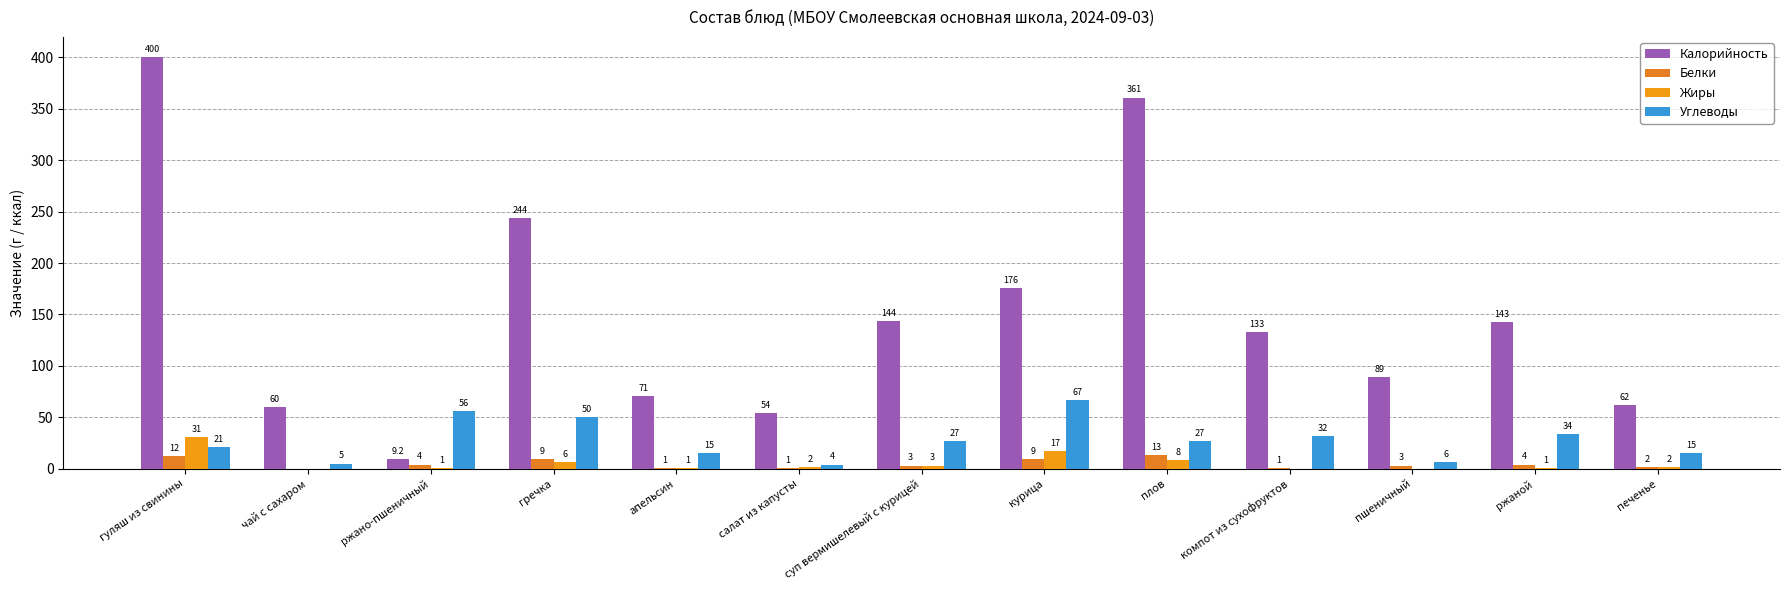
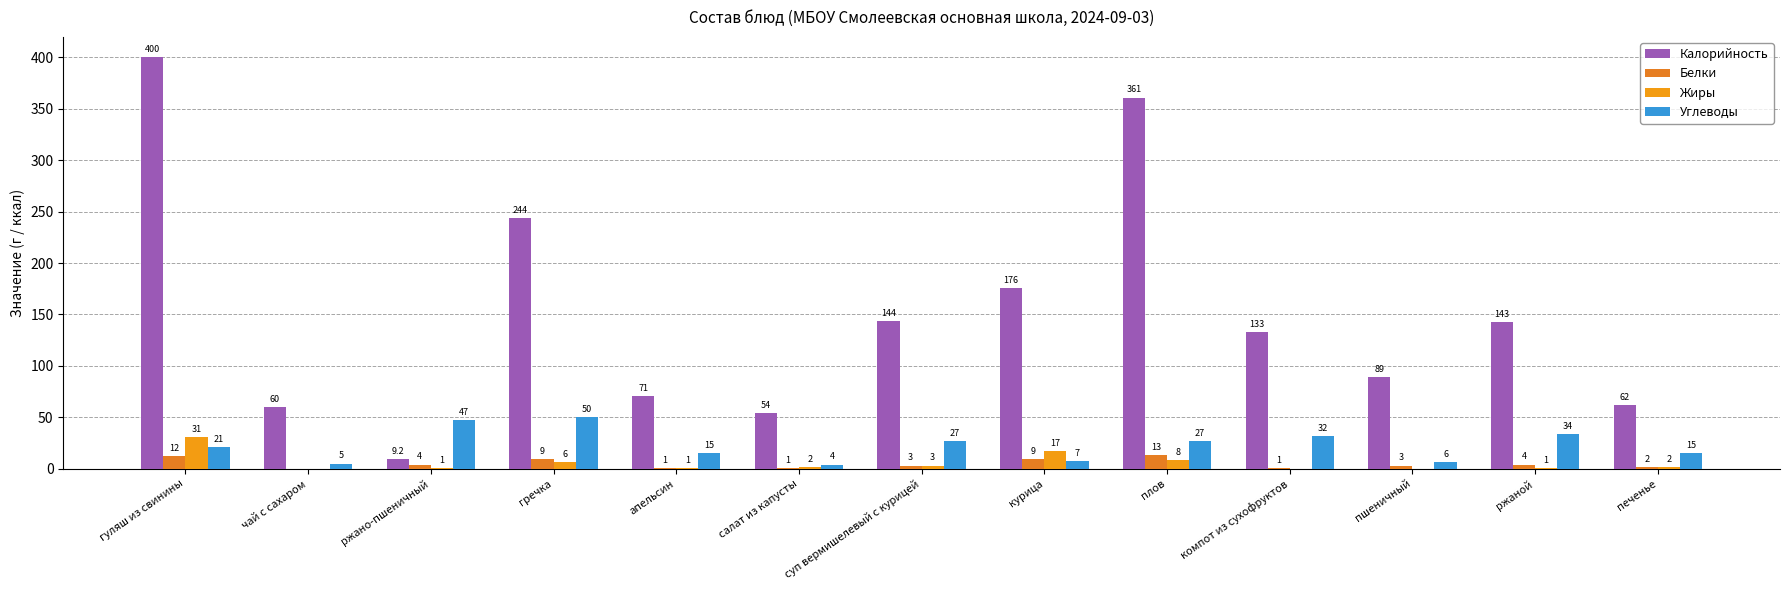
  {
    "Калорийность": {
      "гуляш из свинины": 400,
      "чай с сахаром": 60,
      "ржано-пшеничный": 9.2,
      "гречка": 244,
      "апельсин": 71,
      "салат из капусты": 54,
      "суп вермишелевый с курицей": 144,
      "курица": 176,
      "плов": 361,
      "компот из сухофруктов": 133,
      "пшеничный": 89,
      "ржаной": 143,
      "печенье": 62
    },
    "Углеводы": {
      "гуляш из свинины": 21,
      "чай с сахаром": 5,
-     "ржано-пшеничный": 56,
+     "ржано-пшеничный": 47,
      "гречка": 50,
      "апельсин": 15,
      "салат из капусты": 4,
      "суп вермишелевый с курицей": 27,
-     "курица": 67,
+     "курица": 7,
      "плов": 27,
      "компот из сухофруктов": 32,
      "пшеничный": 6,
      "ржаной": 34,
      "печенье": 15
    }
  }
